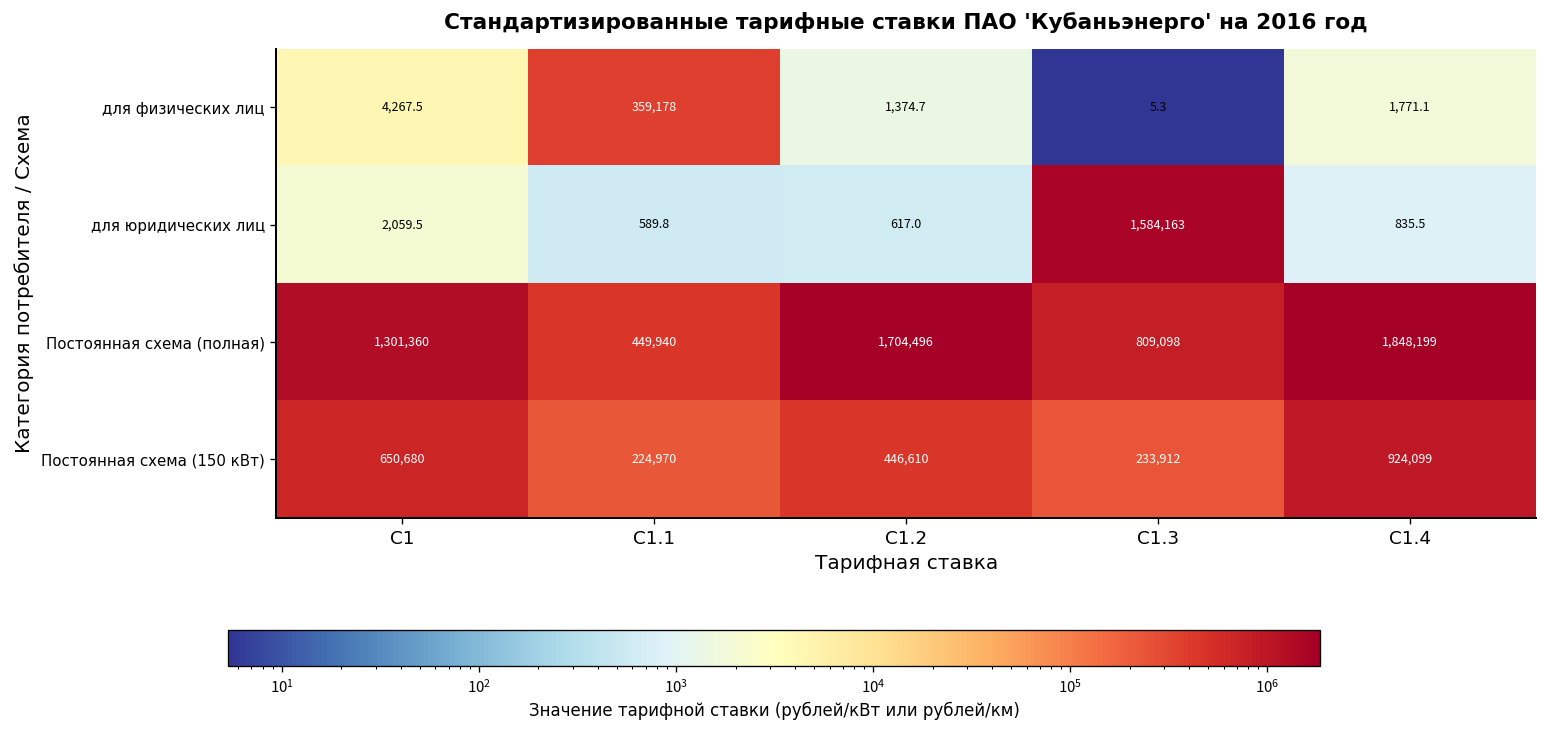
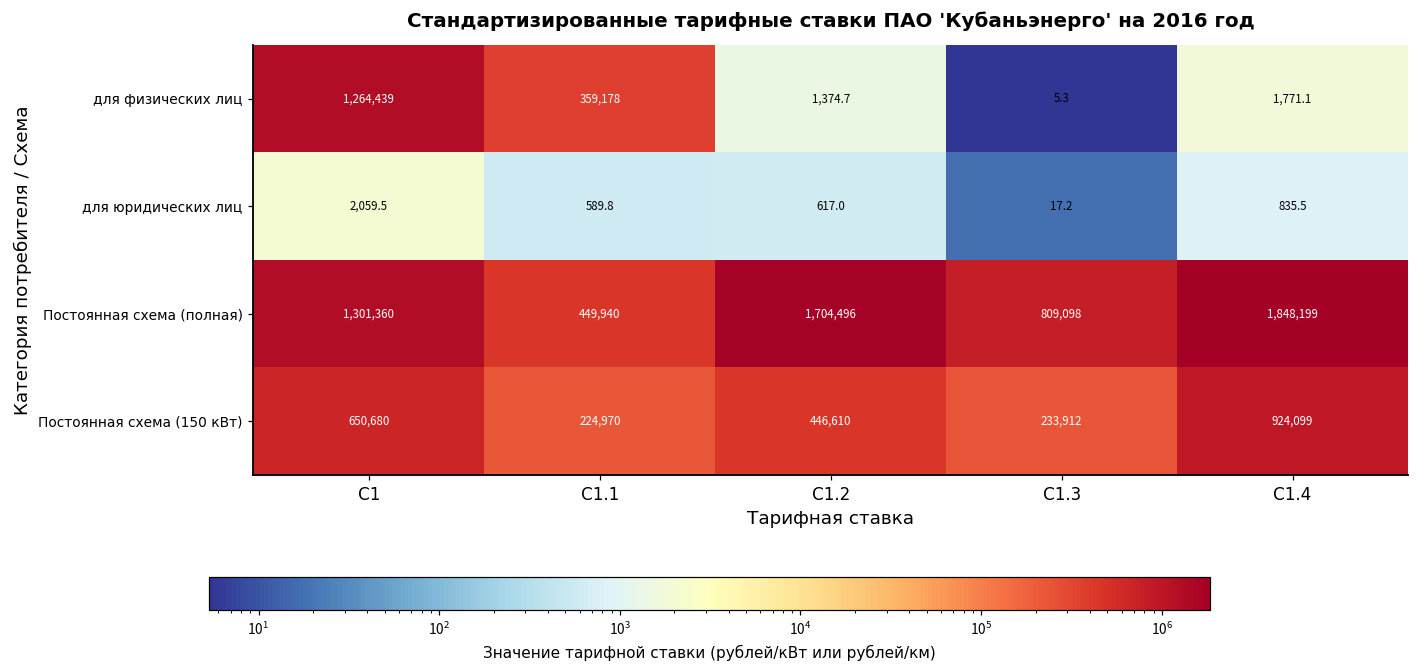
  {
    "для физических лиц": {
-     "С1": "4,267.5",
+     "С1": "1,264,439",
      "С1.1": "359,178",
      "С1.2": "1,374.7",
      "С1.3": "5.3",
      "С1.4": "1,771.1"
    },
    "для юридических лиц": {
      "С1": "2,059.5",
      "С1.1": "589.8",
      "С1.2": "617.0",
-     "С1.3": "1,584,163",
+     "С1.3": "17.2",
      "С1.4": "835.5"
    },
    "Постоянная схема (полная)": {
      "С1": "1,301,360",
      "С1.1": "449,940",
      "С1.2": "1,704,496",
      "С1.3": "809,098",
      "С1.4": "1,848,199"
    },
    "Постоянная схема (150 кВт)": {
      "С1": "650,680",
      "С1.1": "224,970",
      "С1.2": "446,610",
      "С1.3": "233,912",
      "С1.4": "924,099"
    }
  }
